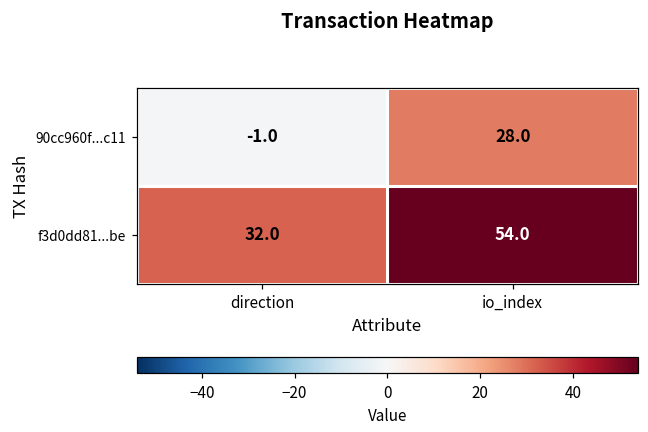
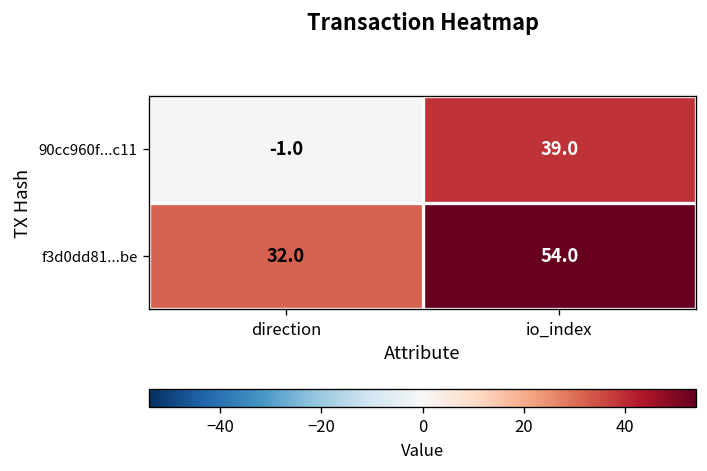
  {
    "90cc960f...c11": {
      "direction": -1.0,
-     "io_index": 28.0
+     "io_index": 39.0
    },
    "f3d0dd81...be": {
      "direction": 32.0,
      "io_index": 54.0
    }
  }
